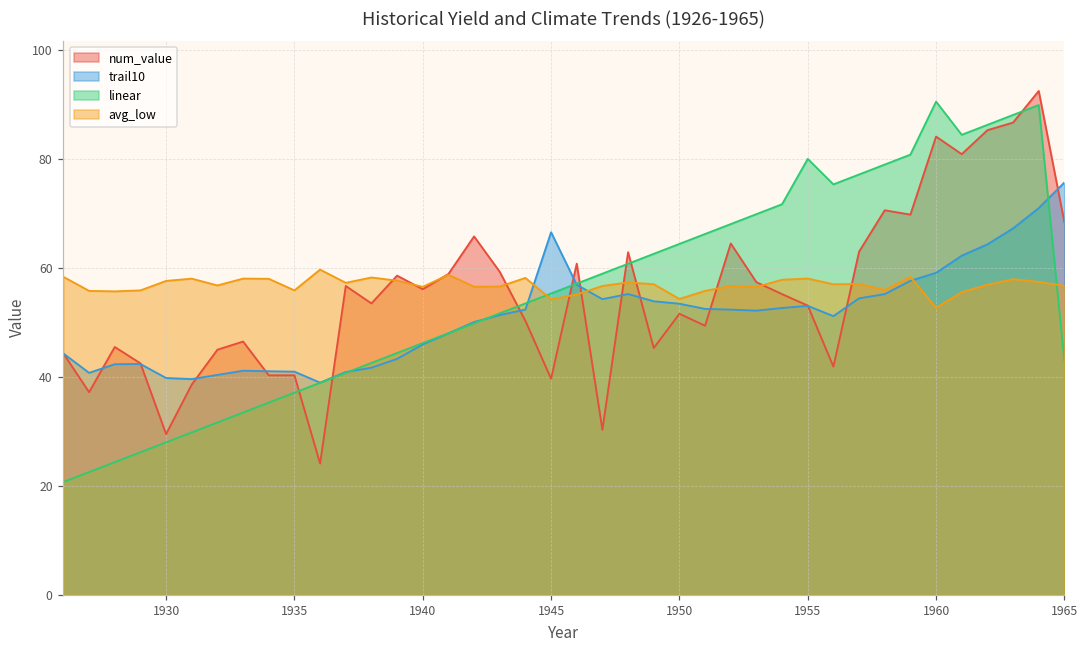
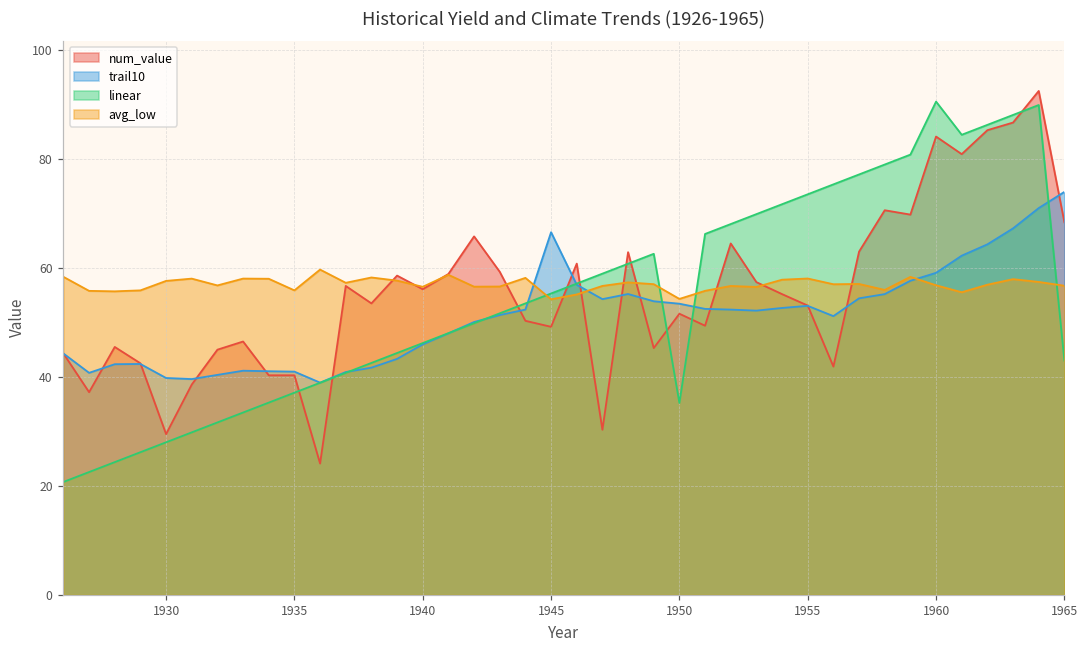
  {
    "num_value": {
      "1930": 30,
      "1935": 40,
-     "1945": 40,
+     "1945": 49,
      "1950": 52,
      "1960": 84,
      "1965": 68
    },
    "trail10": {
      "1930": 40,
      "1935": 41,
      "1945": 67,
      "1950": 53,
      "1960": 59,
-     "1965": 76
+     "1965": 74
    },
    "linear": {
      "1930": 28,
      "1935": 37,
      "1945": 55,
-     "1950": 64,
-     "1955": 80,
+     "1950": 35,
+     "1955": 74,
      "1960": 91,
      "1965": 43
    },
    "avg_low": {
      "1930": 58,
      "1935": 56,
      "1945": 54,
      "1950": 54,
      "1955": 58,
-     "1960": 53,
+     "1960": 57,
      "1965": 57
    }
  }
